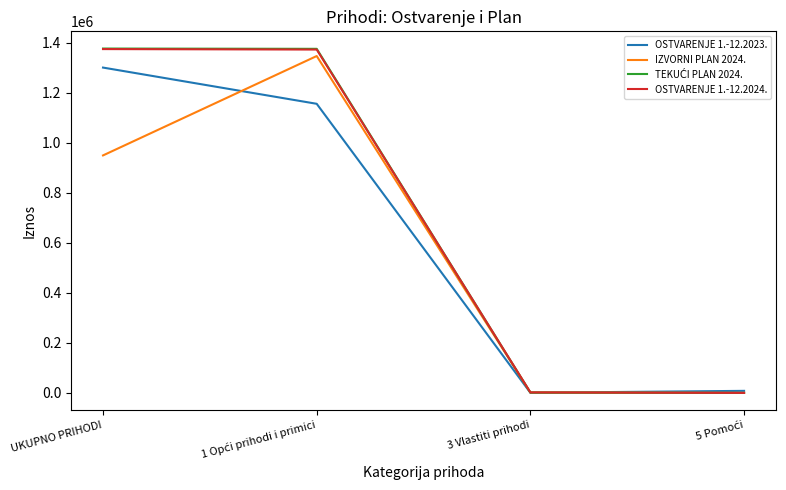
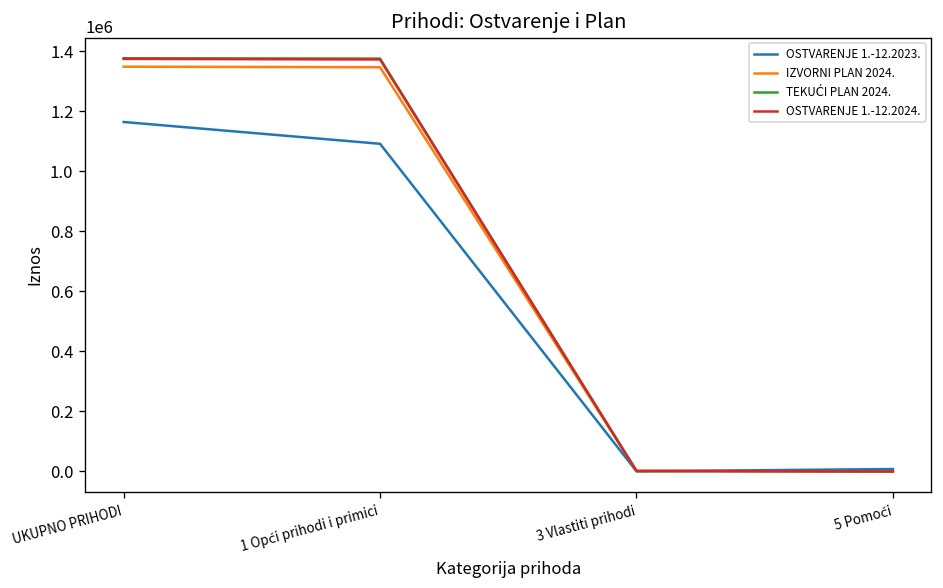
  {
    "OSTVARENJE 1.-12.2023.": {
-     "UKUPNO PRIHODI": 1300000,
-     "1 Opći prihodi i primici": 1160000
+     "UKUPNO PRIHODI": 1160000,
+     "1 Opći prihodi i primici": 1090000
    },
    "IZVORNI PLAN 2024.": {
-     "UKUPNO PRIHODI": 950000,
+     "UKUPNO PRIHODI": 1350000,
      "1 Opći prihodi i primici": 1350000
    }
  }
